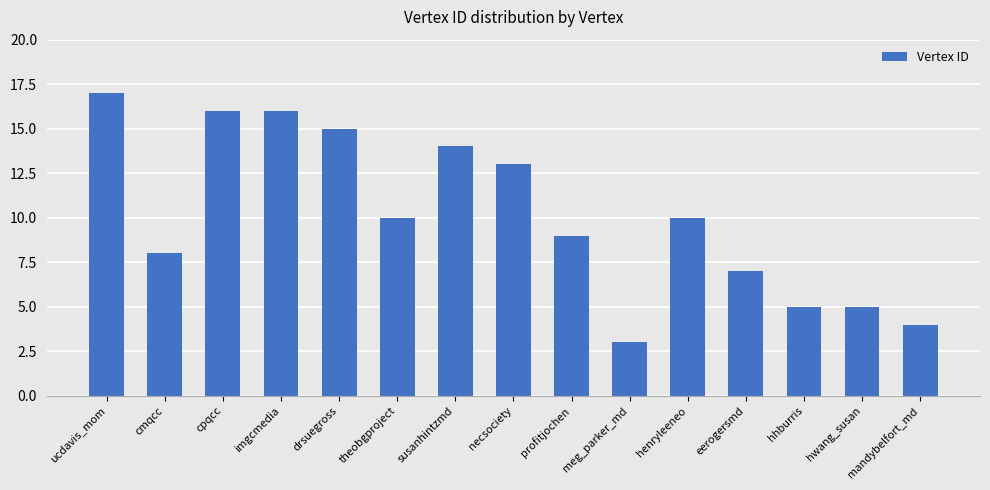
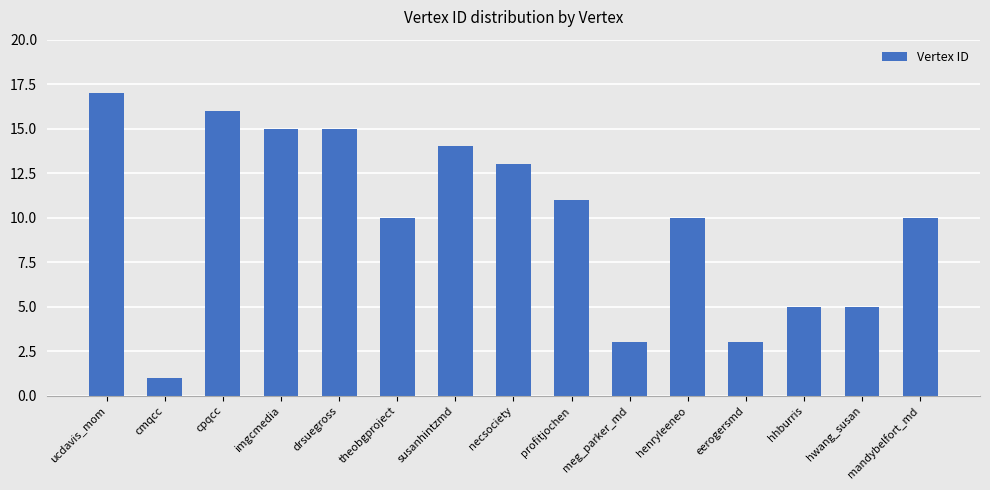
  {
    "ucdavis_mom": 17,
-   "cmqcc": 8,
+   "cmqcc": 1,
    "cpqcc": 16,
-   "imgcmedia": 16,
+   "imgcmedia": 15,
    "drsuegross": 15,
    "theobgproject": 10,
    "susanhintzmd": 14,
    "necsociety": 13,
-   "profitjochen": 9,
+   "profitjochen": 11,
    "meg_parker_md": 3,
    "henryleeneo": 10,
-   "eerogersmd": 7,
+   "eerogersmd": 3,
    "hhburris": 5,
    "hwang_susan": 5,
-   "mandybelfort_md": 4
+   "mandybelfort_md": 10
  }
